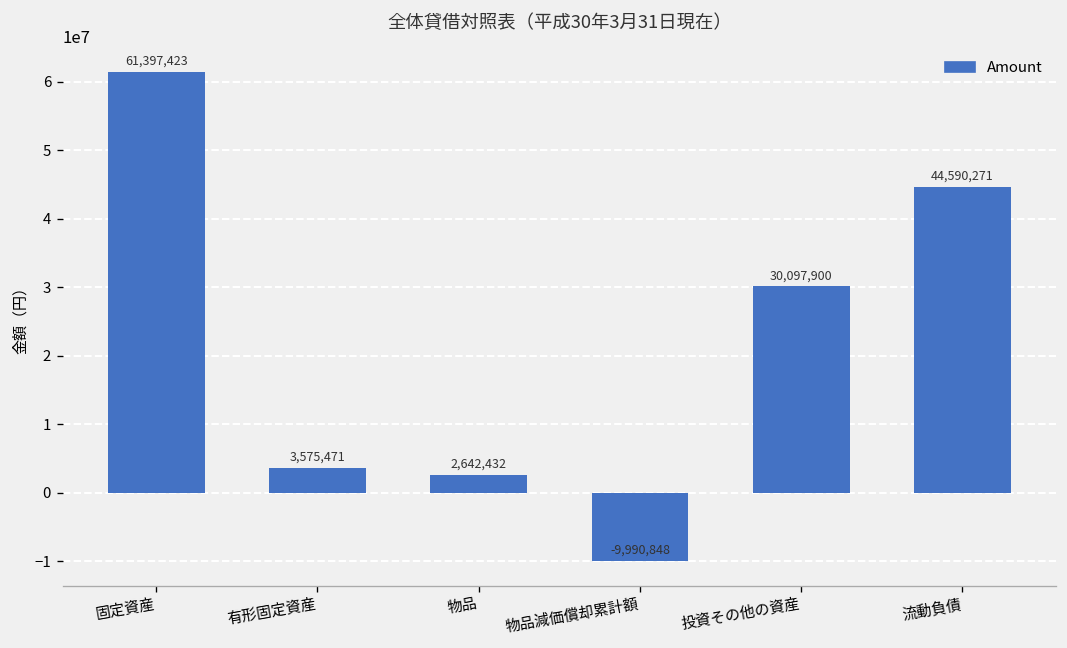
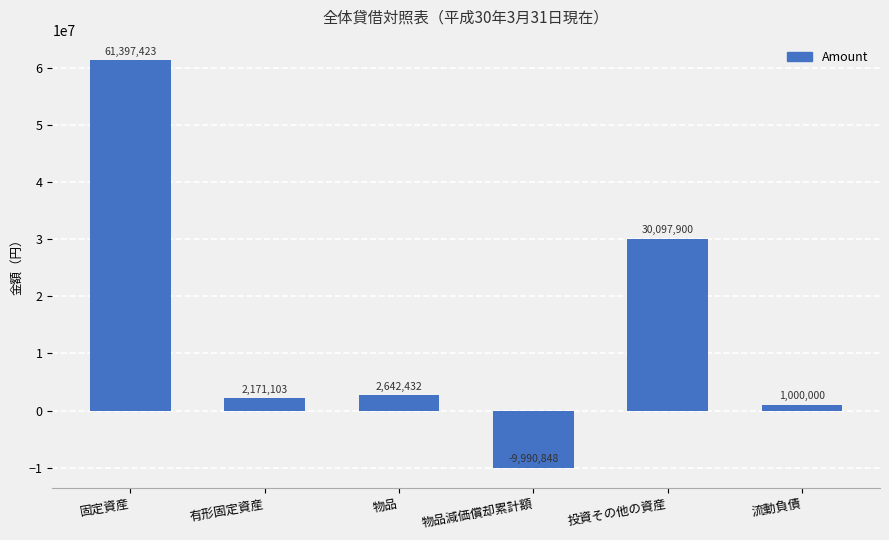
  {
    "固定資産": "61,397,423",
-   "有形固定資産": "3,575,471",
+   "有形固定資産": "2,171,103",
    "物品": "2,642,432",
    "物品減価償却累計額": "-9,990,848",
    "投資その他の資産": "30,097,900",
-   "流動負債": "44,590,271"
+   "流動負債": "1,000,000"
  }
